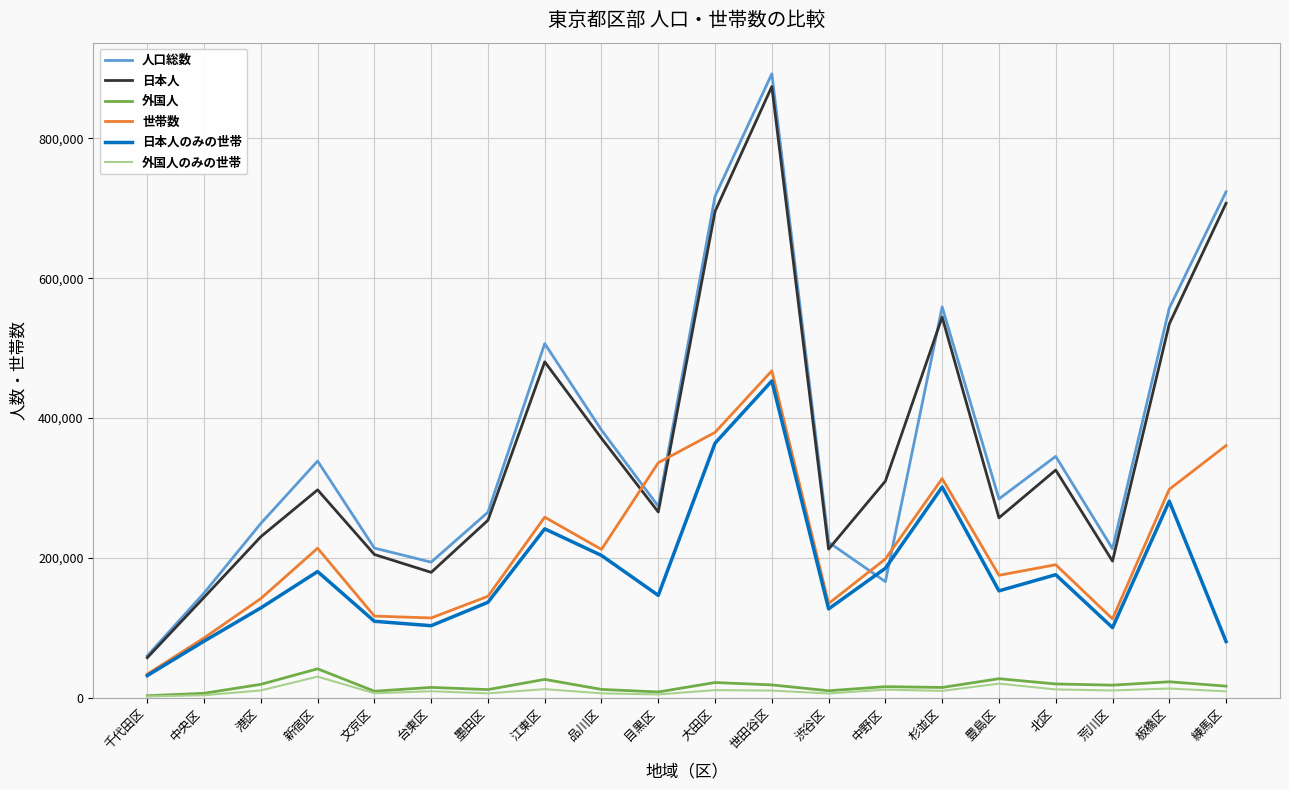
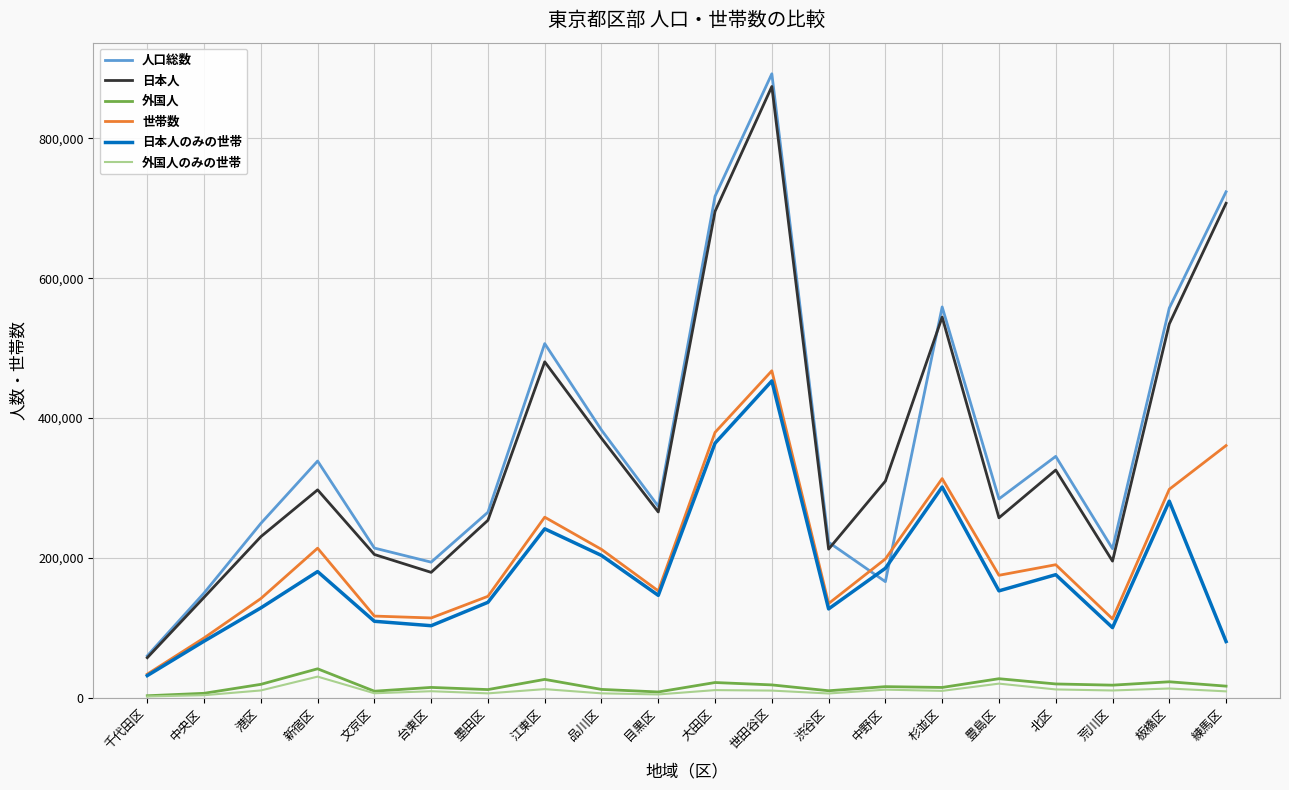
  {
    "人口総数": {
      "中央区": "150,000",
      "港区": "250,000",
      "新宿区": "340,000",
      "文京区": "210,000",
      "台東区": "190,000",
      "墨田区": "270,000",
      "江東区": "510,000",
      "品川区": "380,000",
      "目黒区": "270,000",
      "大田区": "720,000",
      "世田谷区": "890,000",
      "渋谷区": "220,000",
      "中野区": "170,000",
      "杉並区": "560,000",
      "豊島区": "280,000",
      "北区": "350,000",
      "荒川区": "210,000",
      "板橋区": "560,000",
      "練馬区": "720,000"
    },
    "日本人": {
      "中央区": "140,000",
      "港区": "230,000",
      "新宿区": "300,000",
      "文京区": "200,000",
      "台東区": "180,000",
      "墨田区": "250,000",
      "江東区": "480,000",
      "品川区": "370,000",
      "目黒区": "270,000",
      "大田区": "700,000",
      "世田谷区": "870,000",
      "渋谷区": "210,000",
      "中野区": "310,000",
      "杉並区": "540,000",
      "豊島区": "260,000",
      "北区": "330,000",
      "荒川区": "200,000",
      "板橋区": "530,000",
      "練馬区": "710,000"
    },
    "外国人": {
      "港区": "20,000",
      "新宿区": "40,000",
      "台東区": "10,000",
      "墨田区": "10,000",
      "江東区": "30,000",
      "品川区": "10,000",
      "大田区": "20,000",
      "世田谷区": "20,000",
      "渋谷区": "10,000",
      "中野区": "20,000",
      "杉並区": "10,000",
      "豊島区": "30,000",
      "北区": "20,000",
      "荒川区": "20,000",
      "板橋区": "20,000",
      "練馬区": "20,000"
    },
    "世帯数": {
      "中央区": "90,000",
      "港区": "140,000",
      "新宿区": "210,000",
      "文京区": "120,000",
      "台東区": "110,000",
      "墨田区": "140,000",
      "江東区": "260,000",
      "品川区": "210,000",
-     "目黒区": "340,000",
+     "目黒区": "150,000",
      "大田区": "380,000",
      "世田谷区": "470,000",
      "渋谷区": "130,000",
      "中野区": "200,000",
      "杉並区": "310,000",
      "豊島区": "180,000",
      "北区": "190,000",
      "荒川区": "110,000",
      "板橋区": "300,000",
      "練馬区": "360,000"
    },
    "日本人のみの世帯": {
      "中央区": "80,000",
      "港区": "130,000",
      "新宿区": "180,000",
      "文京区": "110,000",
      "台東区": "100,000",
      "墨田区": "140,000",
      "江東区": "240,000",
      "品川区": "200,000",
      "目黒区": "150,000",
      "大田区": "360,000",
      "世田谷区": "450,000",
      "渋谷区": "130,000",
      "中野区": "190,000",
      "杉並区": "300,000",
      "豊島区": "150,000",
      "北区": "180,000",
      "荒川区": "100,000",
      "板橋区": "280,000",
      "練馬区": "80,000"
    },
    "外国人のみの世帯": {
      "港区": "10,000",
      "新宿区": "30,000",
      "台東区": "10,000",
      "墨田区": "10,000",
      "江東区": "10,000",
      "品川区": "10,000",
      "大田区": "10,000",
      "世田谷区": "10,000",
      "渋谷区": "10,000",
      "中野区": "10,000",
      "杉並区": "10,000",
      "豊島区": "20,000",
      "北区": "10,000",
      "荒川区": "10,000",
      "板橋区": "10,000",
      "練馬区": "10,000"
    }
  }
